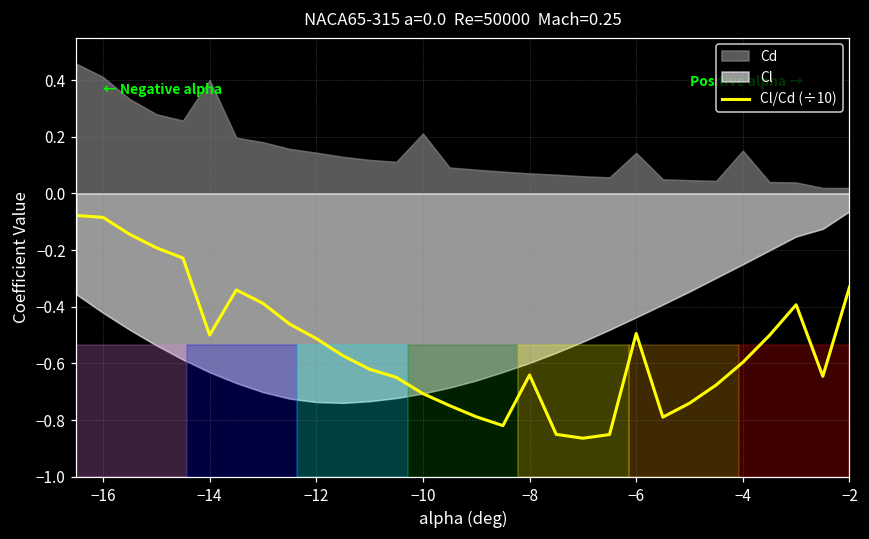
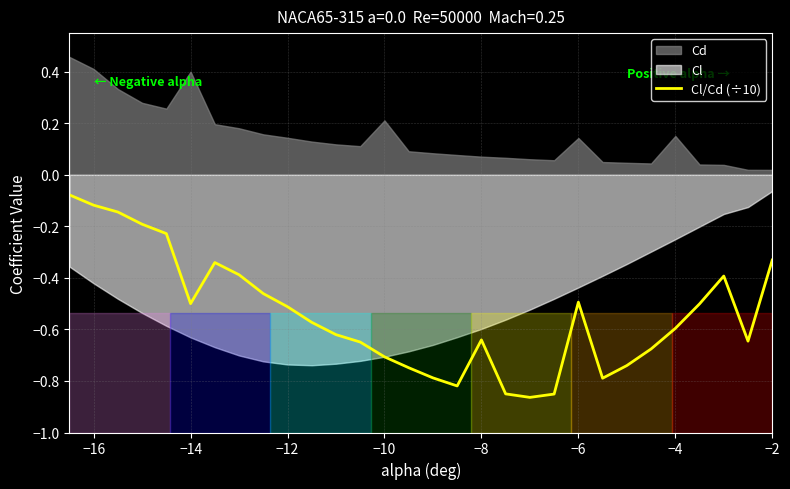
  {
    "Cl/Cd (÷10)": {
-     "−16": -0.08,
+     "−16": -0.12,
      "−14": -0.50,
      "−12": -0.51,
      "−10": -0.71,
      "−8": -0.64,
      "−6": -0.49,
      "−4": -0.60,
      "−2": -0.33
    },
    "Cd": {
      "−16": 0.41,
      "−14": 0.40,
      "−12": 0.14,
      "−10": 0.21,
      "−8": 0.07,
      "−6": 0.14,
      "−4": 0.15,
      "−2": 0.02
    }
  }
